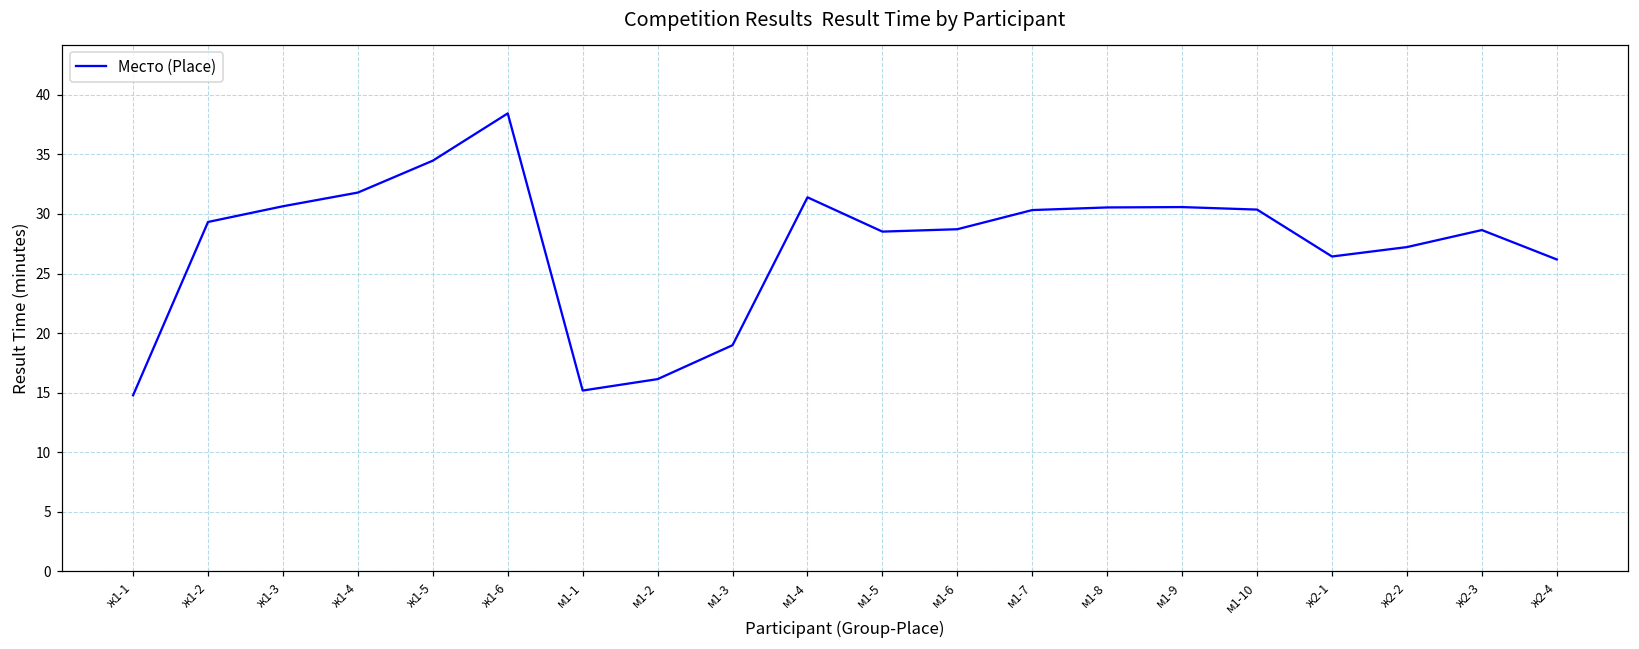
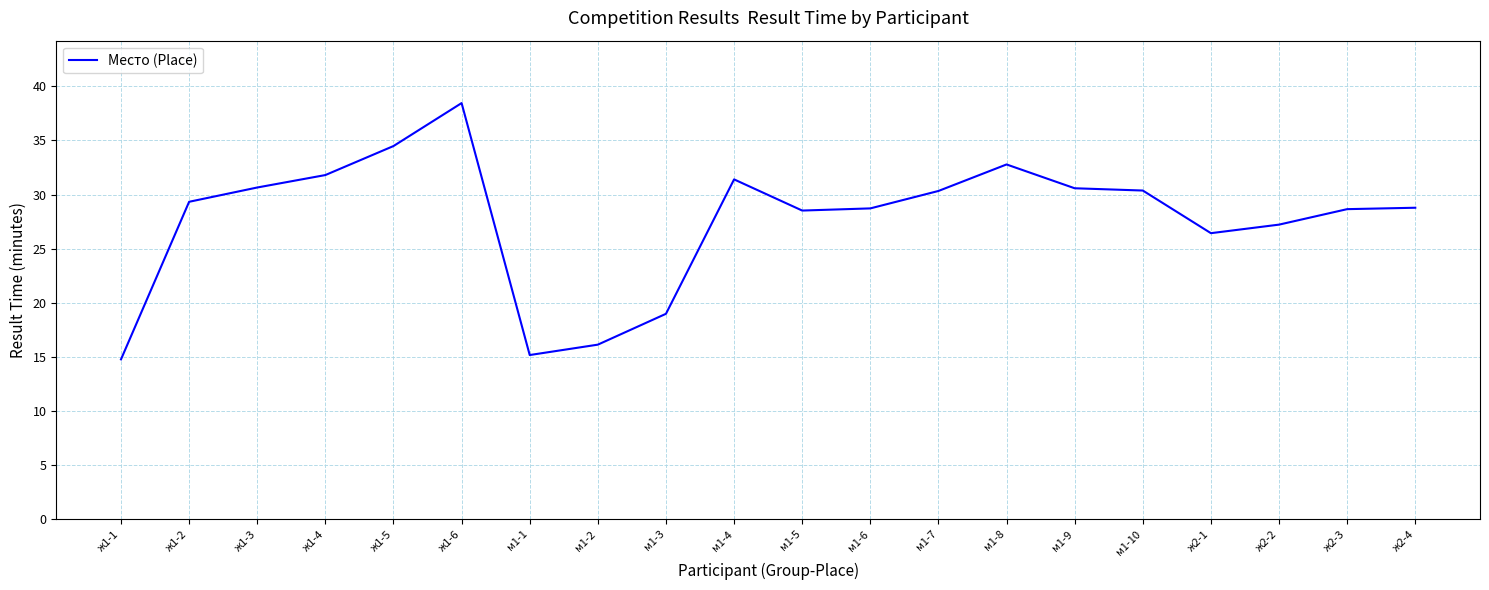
  {
    "ж1-1": 14.8,
    "ж1-2": 29.3,
    "ж1-3": 30.7,
    "ж1-4": 31.8,
    "ж1-5": 34.5,
    "ж1-6": 38.5,
    "м1-1": 15.2,
    "м1-2": 16.1,
    "м1-3": 19.0,
    "м1-4": 31.4,
    "м1-5": 28.5,
    "м1-6": 28.7,
    "м1-7": 30.3,
-   "м1-8": 30.6,
+   "м1-8": 32.8,
    "м1-9": 30.6,
    "м1-10": 30.4,
    "ж2-1": 26.4,
    "ж2-2": 27.2,
    "ж2-3": 28.7,
-   "ж2-4": 26.2
+   "ж2-4": 28.8
  }
